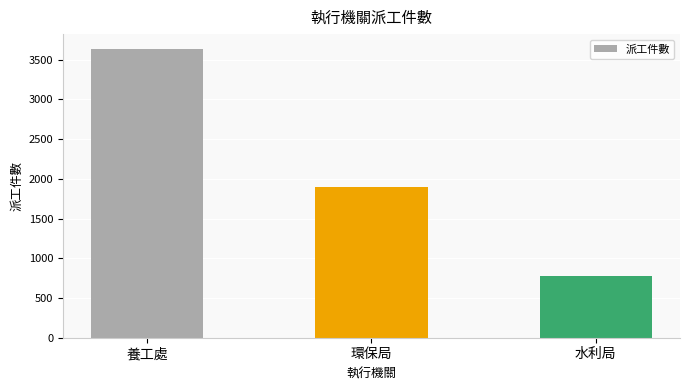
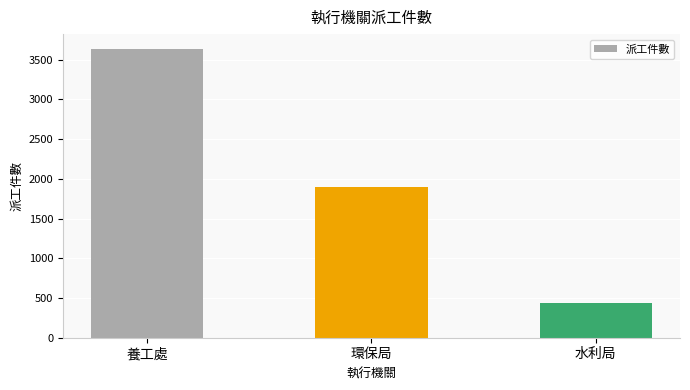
  {
    "養工處": 3600,
    "環保局": 1900,
-   "水利局": 800
+   "水利局": 400
  }
